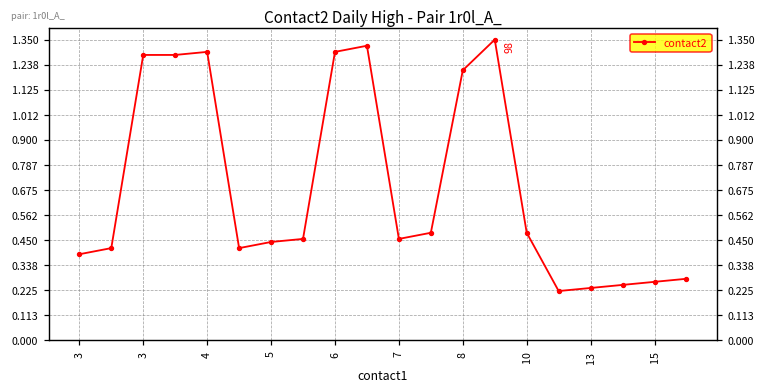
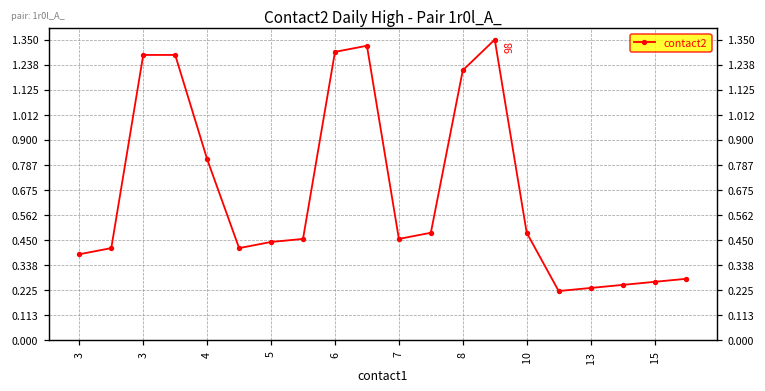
  {
-   "4": 1.29,
+   "4": 0.81,
    "6": 1.29,
    "8": 1.21,
    "10": 0.48
  }
